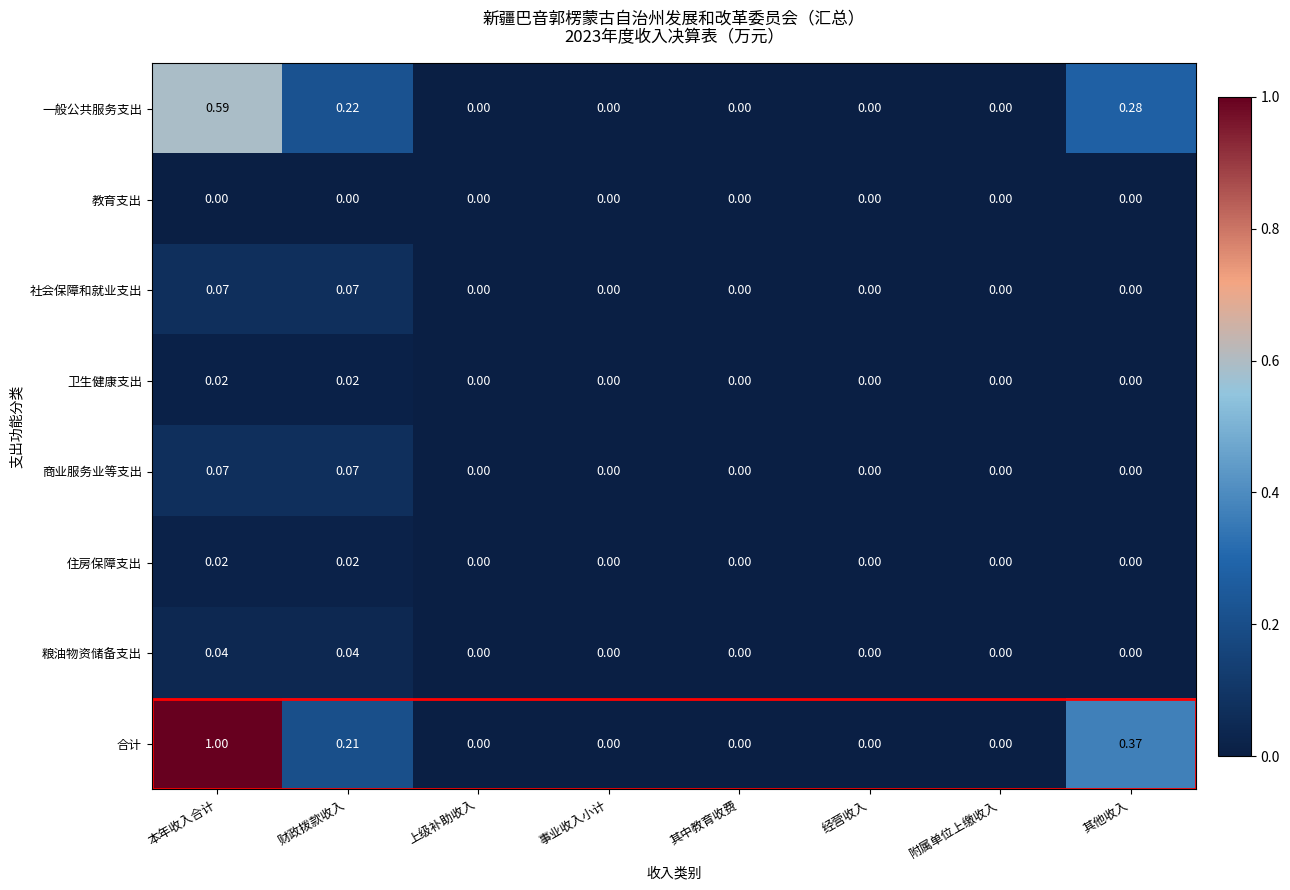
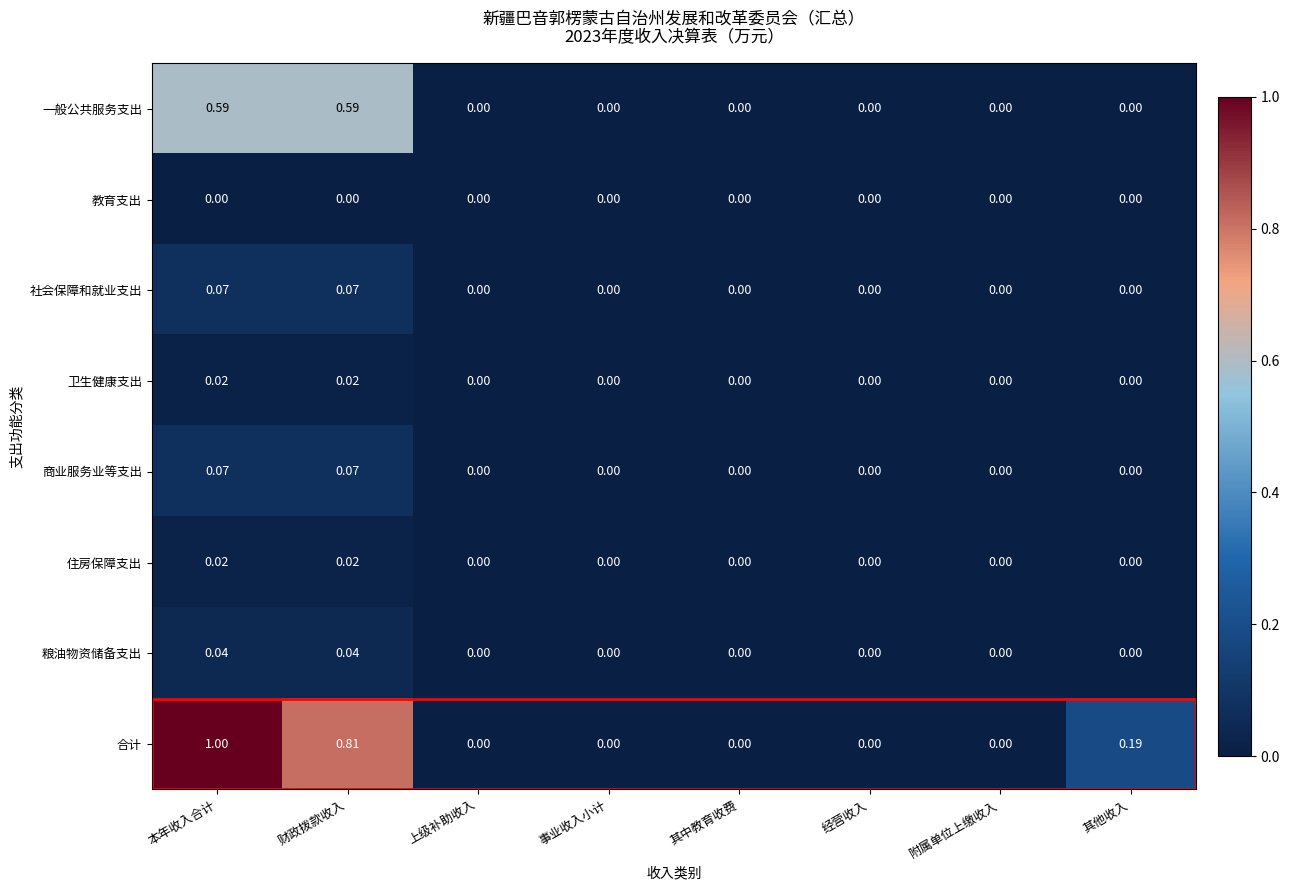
  {
    "一般公共服务支出": {
      "本年收入合计": 0.59,
-     "财政拨款收入": 0.22,
+     "财政拨款收入": 0.59,
      "上级补助收入": 0.00,
      "事业收入小计": 0.00,
      "其中教育收费": 0.00,
      "经营收入": 0.00,
      "附属单位上缴收入": 0.00,
-     "其他收入": 0.28
+     "其他收入": 0.00
    },
    "教育支出": {
      "本年收入合计": 0.00,
      "财政拨款收入": 0.00,
      "上级补助收入": 0.00,
      "事业收入小计": 0.00,
      "其中教育收费": 0.00,
      "经营收入": 0.00,
      "附属单位上缴收入": 0.00,
      "其他收入": 0.00
    },
    "社会保障和就业支出": {
      "本年收入合计": 0.07,
      "财政拨款收入": 0.07,
      "上级补助收入": 0.00,
      "事业收入小计": 0.00,
      "其中教育收费": 0.00,
      "经营收入": 0.00,
      "附属单位上缴收入": 0.00,
      "其他收入": 0.00
    },
    "卫生健康支出": {
      "本年收入合计": 0.02,
      "财政拨款收入": 0.02,
      "上级补助收入": 0.00,
      "事业收入小计": 0.00,
      "其中教育收费": 0.00,
      "经营收入": 0.00,
      "附属单位上缴收入": 0.00,
      "其他收入": 0.00
    },
    "商业服务业等支出": {
      "本年收入合计": 0.07,
      "财政拨款收入": 0.07,
      "上级补助收入": 0.00,
      "事业收入小计": 0.00,
      "其中教育收费": 0.00,
      "经营收入": 0.00,
      "附属单位上缴收入": 0.00,
      "其他收入": 0.00
    },
    "住房保障支出": {
      "本年收入合计": 0.02,
      "财政拨款收入": 0.02,
      "上级补助收入": 0.00,
      "事业收入小计": 0.00,
      "其中教育收费": 0.00,
      "经营收入": 0.00,
      "附属单位上缴收入": 0.00,
      "其他收入": 0.00
    },
    "粮油物资储备支出": {
      "本年收入合计": 0.04,
      "财政拨款收入": 0.04,
      "上级补助收入": 0.00,
      "事业收入小计": 0.00,
      "其中教育收费": 0.00,
      "经营收入": 0.00,
      "附属单位上缴收入": 0.00,
      "其他收入": 0.00
    },
    "合计": {
      "本年收入合计": 1.00,
-     "财政拨款收入": 0.21,
+     "财政拨款收入": 0.81,
      "上级补助收入": 0.00,
      "事业收入小计": 0.00,
      "其中教育收费": 0.00,
      "经营收入": 0.00,
      "附属单位上缴收入": 0.00,
-     "其他收入": 0.37
+     "其他收入": 0.19
    }
  }
